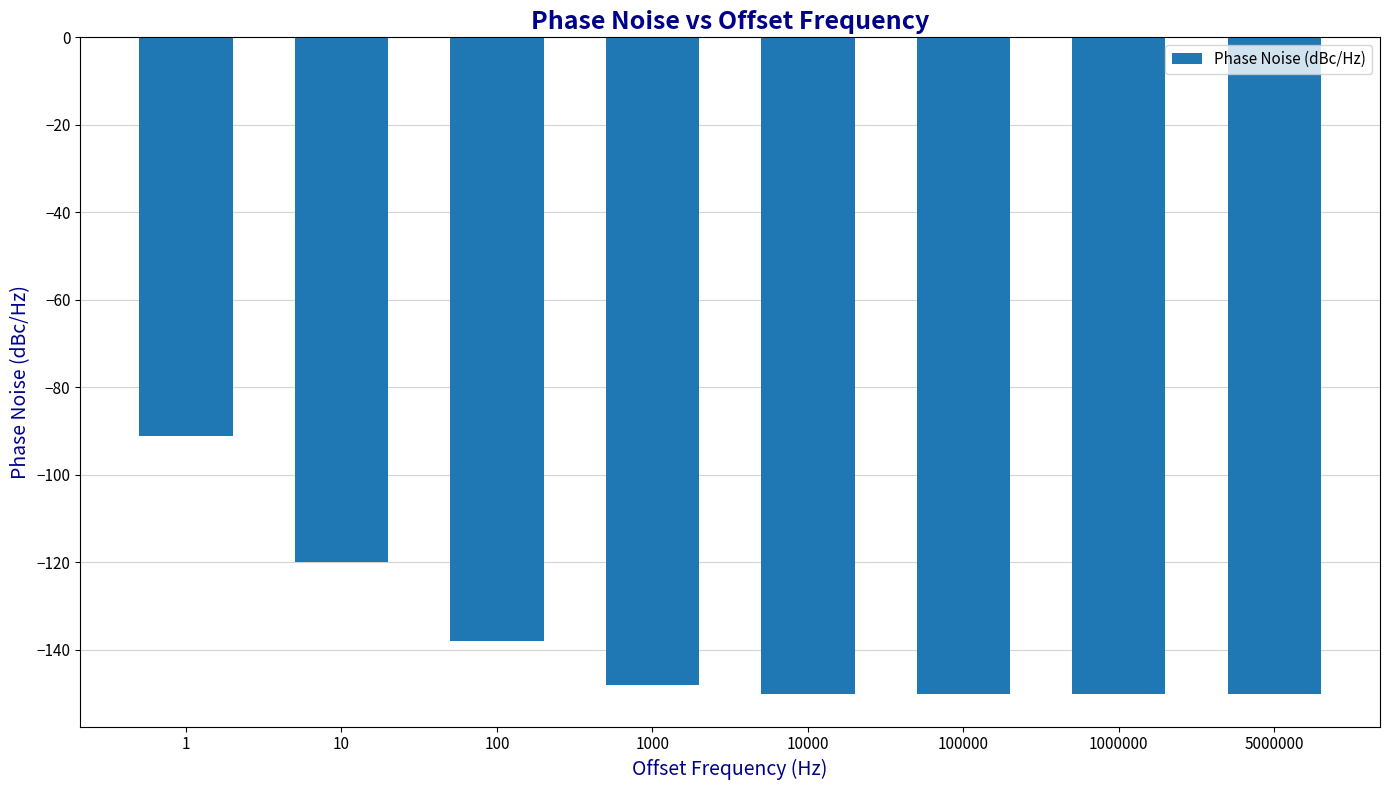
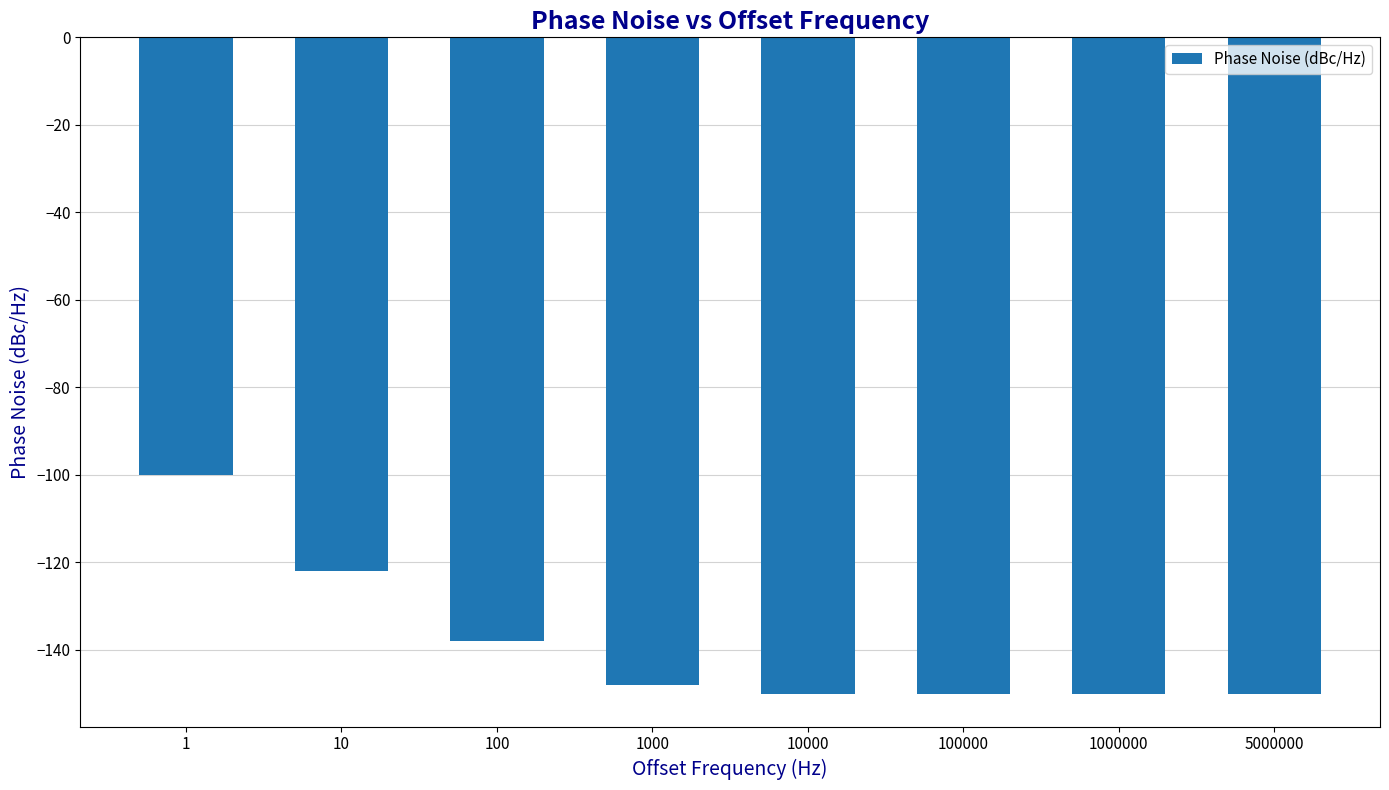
  {
-   "1": -91,
-   "10": -120,
+   "1": -100,
+   "10": -122,
    "100": -138,
    "1000": -148,
    "10000": -150,
    "100000": -150,
    "1000000": -150,
    "5000000": -150
  }
